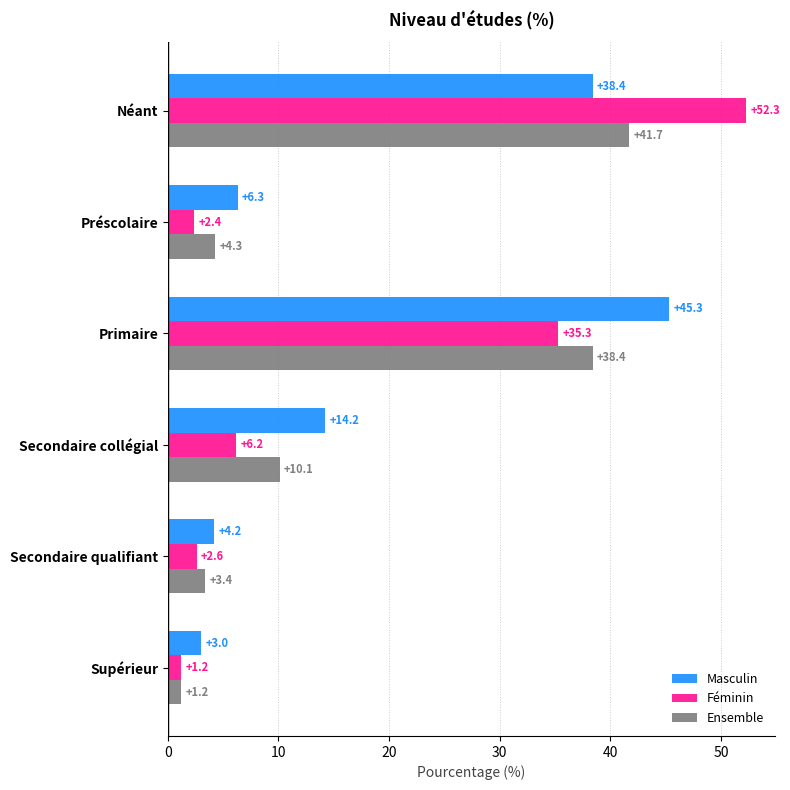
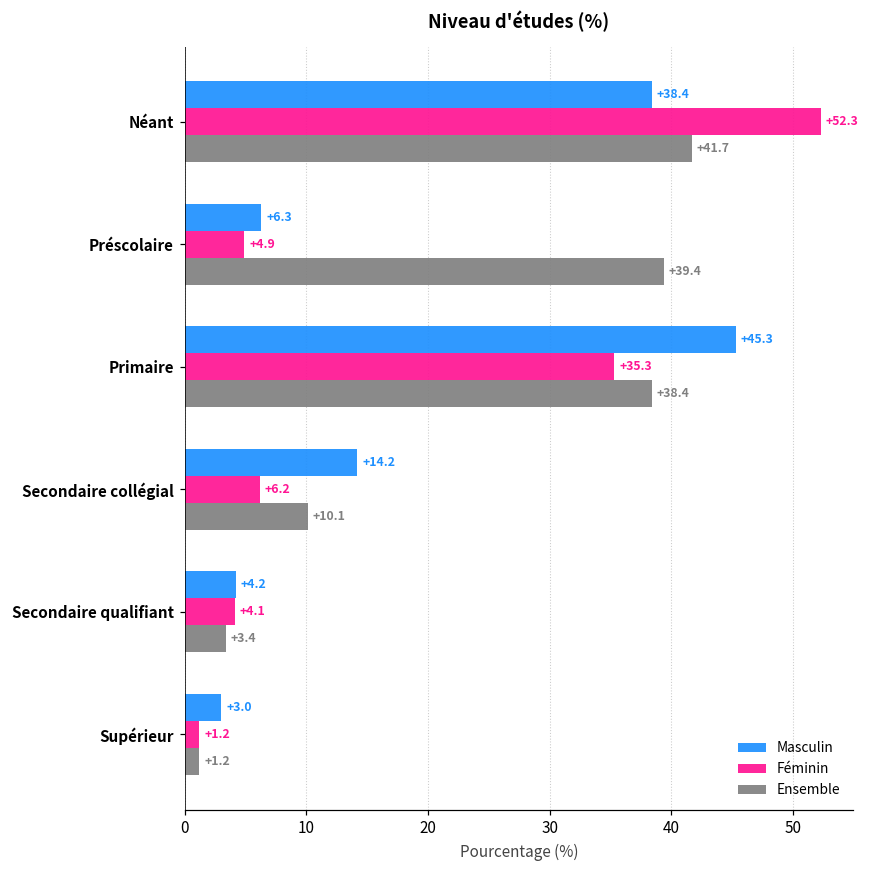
  {
    "Masculin": {
      "Néant": "+38.4",
      "Préscolaire": "+6.3",
      "Primaire": "+45.3",
      "Secondaire collégial": "+14.2",
      "Secondaire qualifiant": "+4.2",
      "Supérieur": "+3.0"
    },
    "Féminin": {
      "Néant": "+52.3",
-     "Préscolaire": "+2.4",
+     "Préscolaire": "+4.9",
      "Primaire": "+35.3",
      "Secondaire collégial": "+6.2",
-     "Secondaire qualifiant": "+2.6",
+     "Secondaire qualifiant": "+4.1",
      "Supérieur": "+1.2"
    },
    "Ensemble": {
      "Néant": "+41.7",
-     "Préscolaire": "+4.3",
+     "Préscolaire": "+39.4",
      "Primaire": "+38.4",
      "Secondaire collégial": "+10.1",
      "Secondaire qualifiant": "+3.4",
      "Supérieur": "+1.2"
    }
  }
